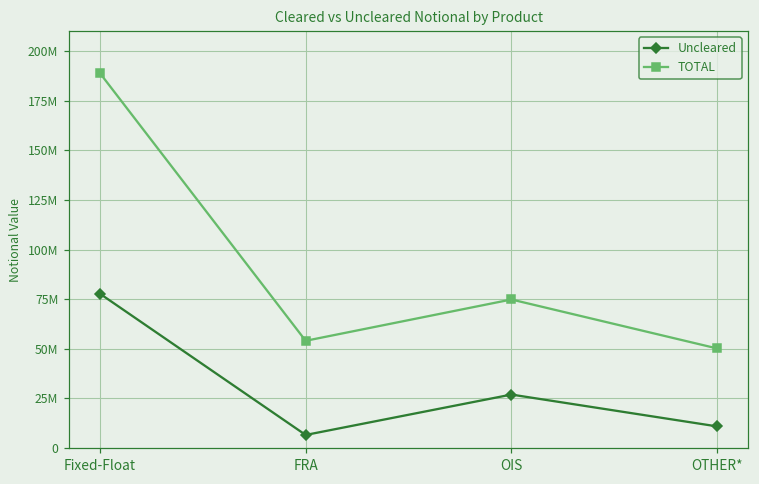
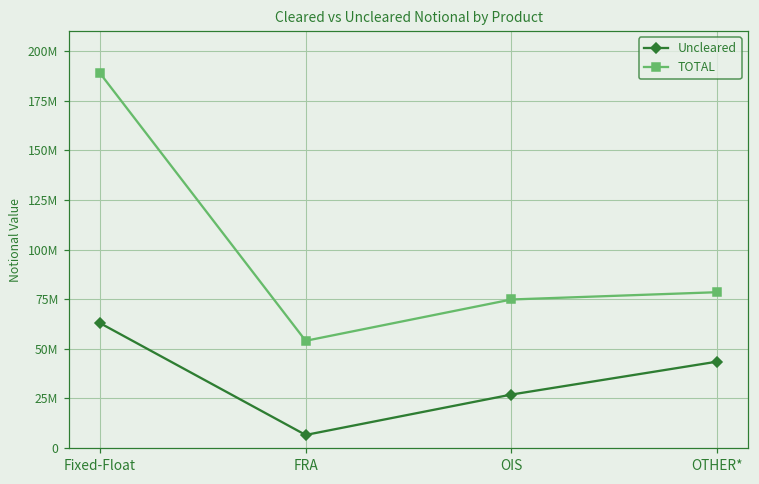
  {
    "Uncleared": {
-     "Fixed-Float": 78000000,
+     "Fixed-Float": 63000000,
      "FRA": 7000000,
      "OIS": 27000000,
-     "OTHER*": 11000000
+     "OTHER*": 44000000
    },
    "TOTAL": {
      "Fixed-Float": 189000000,
      "FRA": 54000000,
      "OIS": 75000000,
-     "OTHER*": 50000000
+     "OTHER*": 78000000
    }
  }
